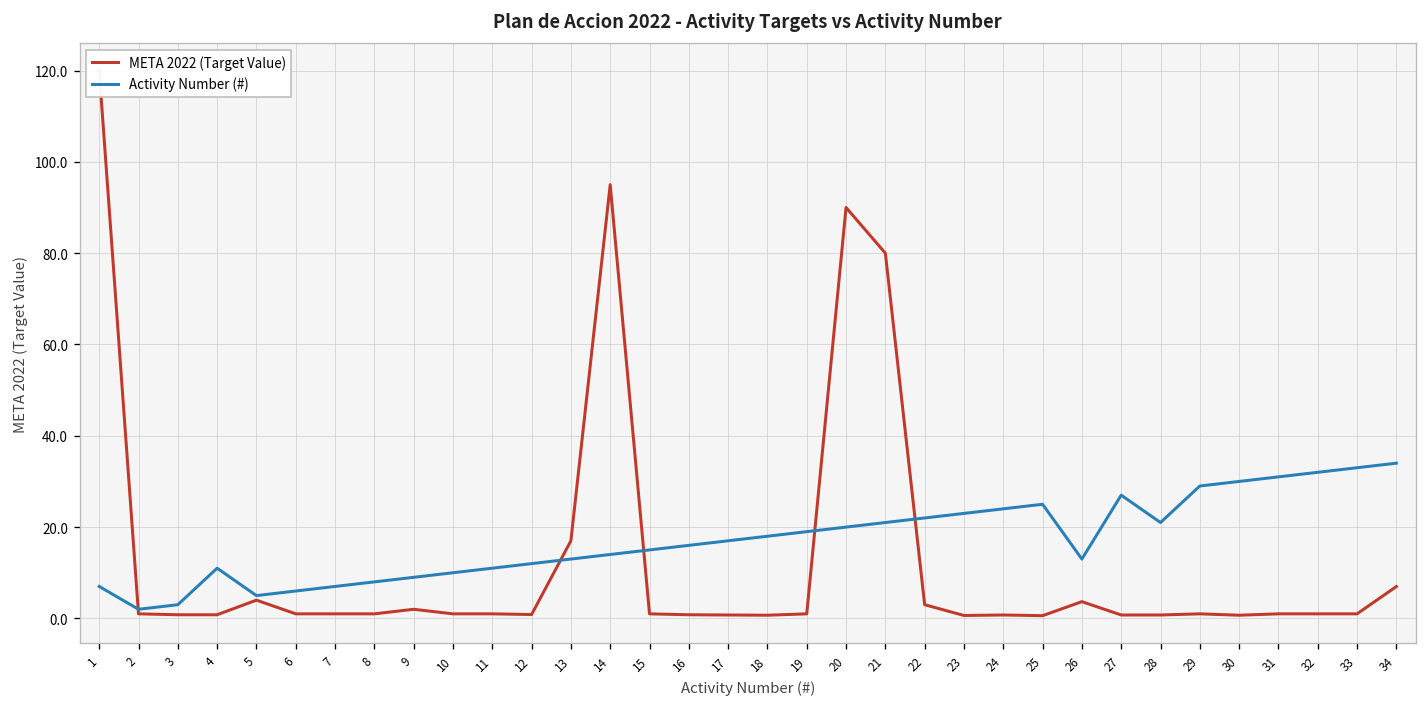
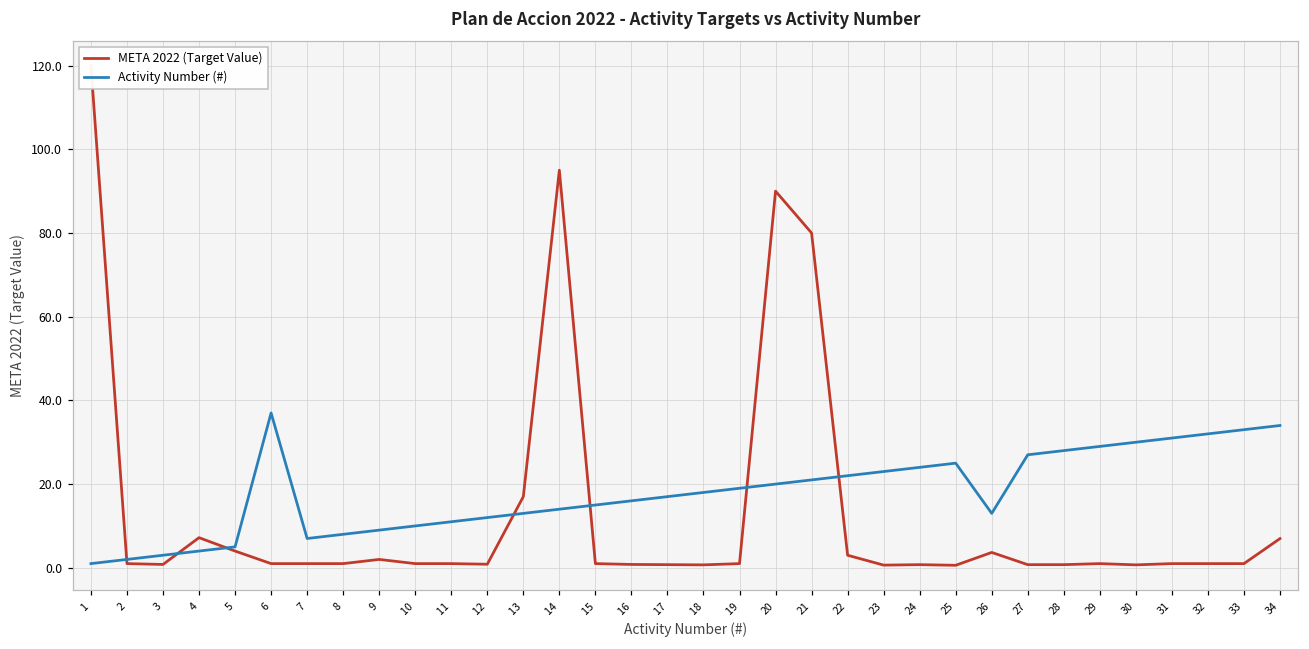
  {
    "META 2022 (Target Value)": {
      "2": 1,
      "3": 1,
-     "4": 1,
+     "4": 7,
      "5": 4,
      "6": 1,
      "7": 1,
      "8": 1,
      "9": 2,
      "10": 1,
      "11": 1,
      "12": 1,
      "13": 17,
      "14": 95,
      "15": 1,
      "16": 1,
      "17": 1,
      "18": 1,
      "19": 1,
      "20": 90,
      "21": 80,
      "22": 3,
      "23": 1,
      "24": 1,
      "25": 1,
      "26": 4,
      "27": 1,
      "28": 1,
      "29": 1,
      "30": 1,
      "31": 1,
      "32": 1,
      "33": 1,
      "34": 7
    },
    "Activity Number (#)": {
-     "1": 7,
+     "1": 1,
      "2": 2,
      "3": 3,
-     "4": 11,
+     "4": 4,
      "5": 5,
-     "6": 6,
+     "6": 37,
      "7": 7,
      "8": 8,
      "9": 9,
      "10": 10,
      "11": 11,
      "12": 12,
      "13": 13,
      "14": 14,
      "15": 15,
      "16": 16,
      "17": 17,
      "18": 18,
      "19": 19,
      "20": 20,
      "21": 21,
      "22": 22,
      "23": 23,
      "24": 24,
      "25": 25,
      "26": 13,
      "27": 27,
-     "28": 21,
+     "28": 28,
      "29": 29,
      "30": 30,
      "31": 31,
      "32": 32,
      "33": 33,
      "34": 34
    }
  }
